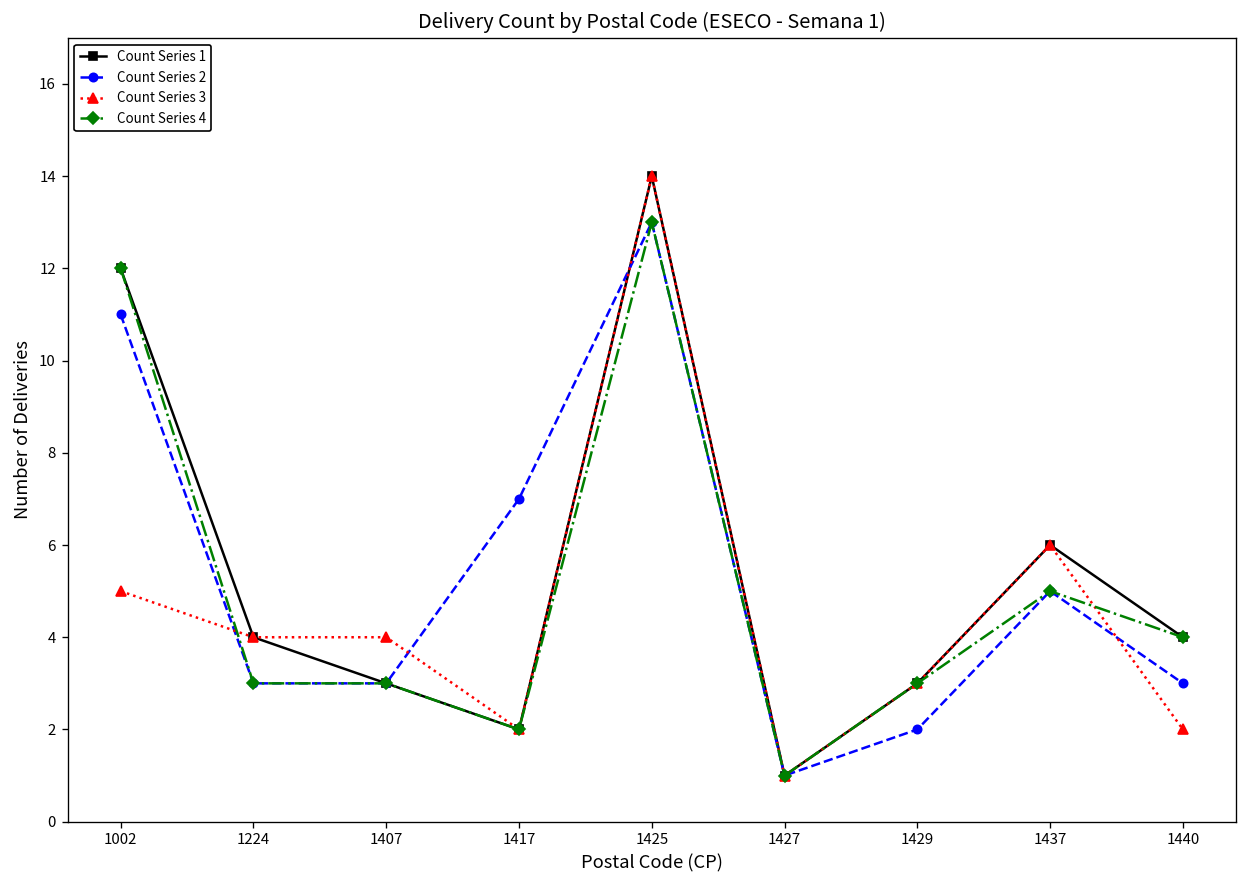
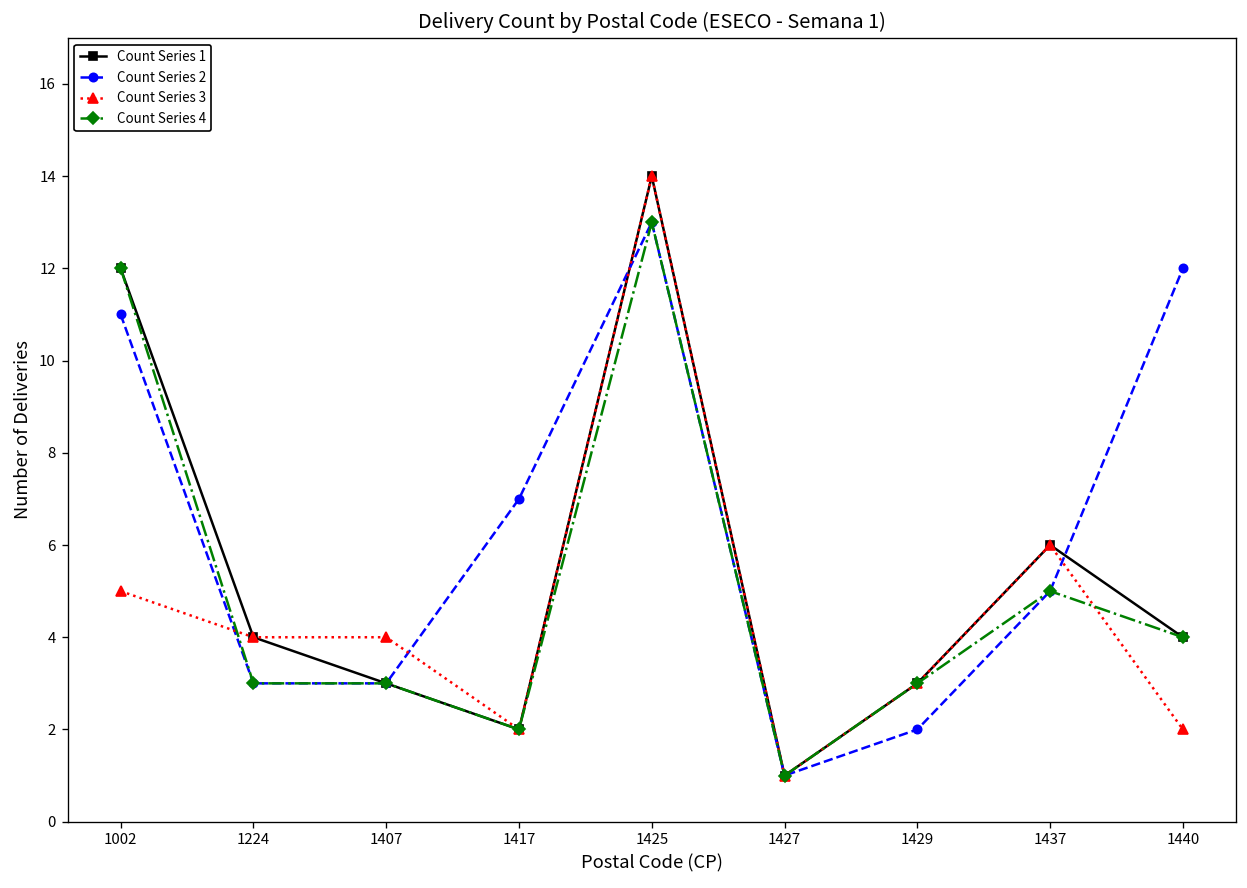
  {
    "Count Series 2": {
      "1002": 11,
      "1417": 7,
      "1429": 2,
-     "1440": 3
+     "1440": 12
    },
    "Count Series 3": {
      "1002": 5,
      "1407": 4,
      "1440": 2
    }
  }
